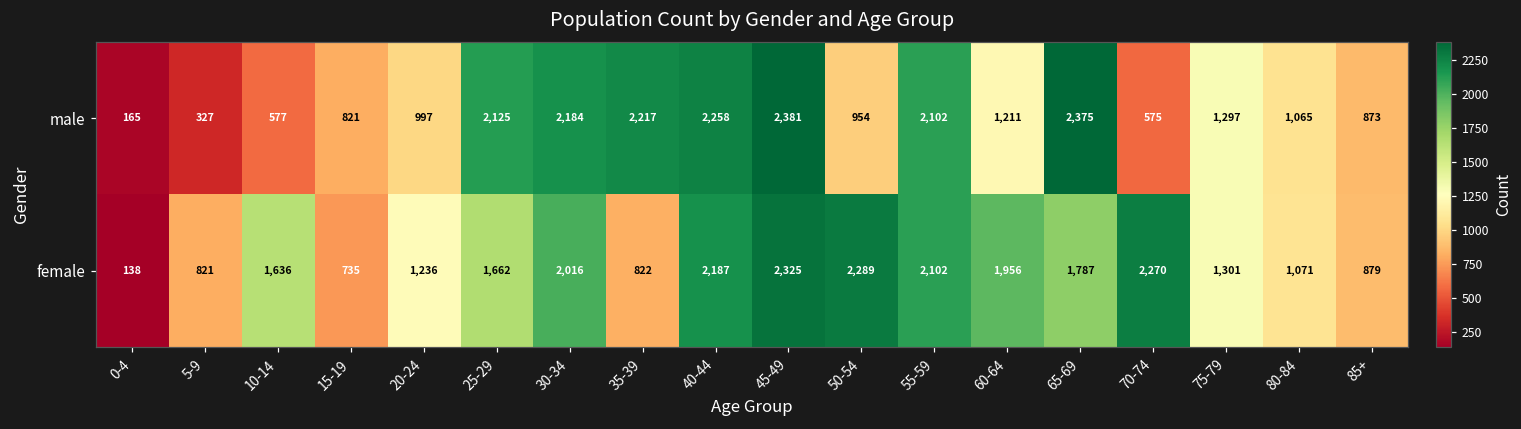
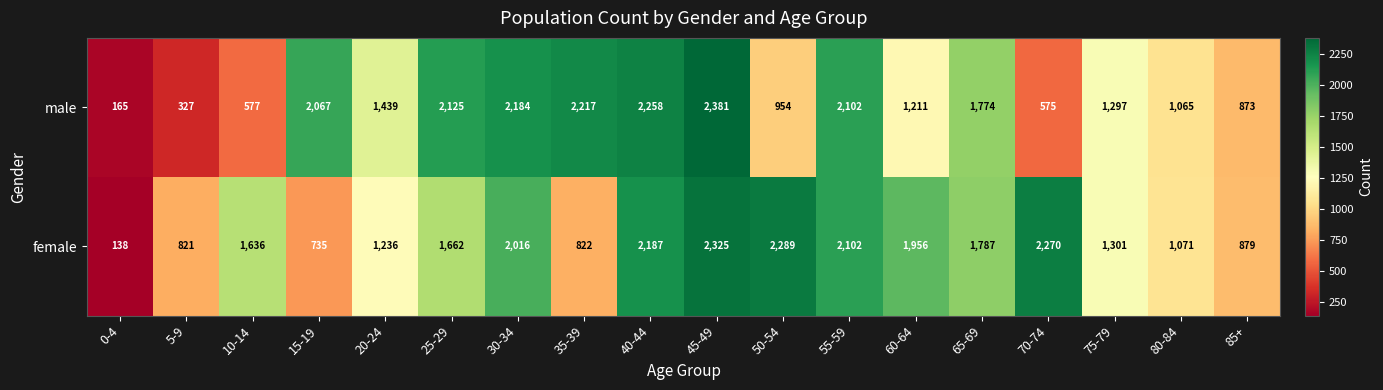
  {
    "male": {
      "0-4": "165",
      "5-9": "327",
      "10-14": "577",
-     "15-19": "821",
-     "20-24": "997",
+     "15-19": "2,067",
+     "20-24": "1,439",
      "25-29": "2,125",
      "30-34": "2,184",
      "35-39": "2,217",
      "40-44": "2,258",
      "45-49": "2,381",
      "50-54": "954",
      "55-59": "2,102",
      "60-64": "1,211",
-     "65-69": "2,375",
+     "65-69": "1,774",
      "70-74": "575",
      "75-79": "1,297",
      "80-84": "1,065",
      "85+": "873"
    },
    "female": {
      "0-4": "138",
      "5-9": "821",
      "10-14": "1,636",
      "15-19": "735",
      "20-24": "1,236",
      "25-29": "1,662",
      "30-34": "2,016",
      "35-39": "822",
      "40-44": "2,187",
      "45-49": "2,325",
      "50-54": "2,289",
      "55-59": "2,102",
      "60-64": "1,956",
      "65-69": "1,787",
      "70-74": "2,270",
      "75-79": "1,301",
      "80-84": "1,071",
      "85+": "879"
    }
  }
